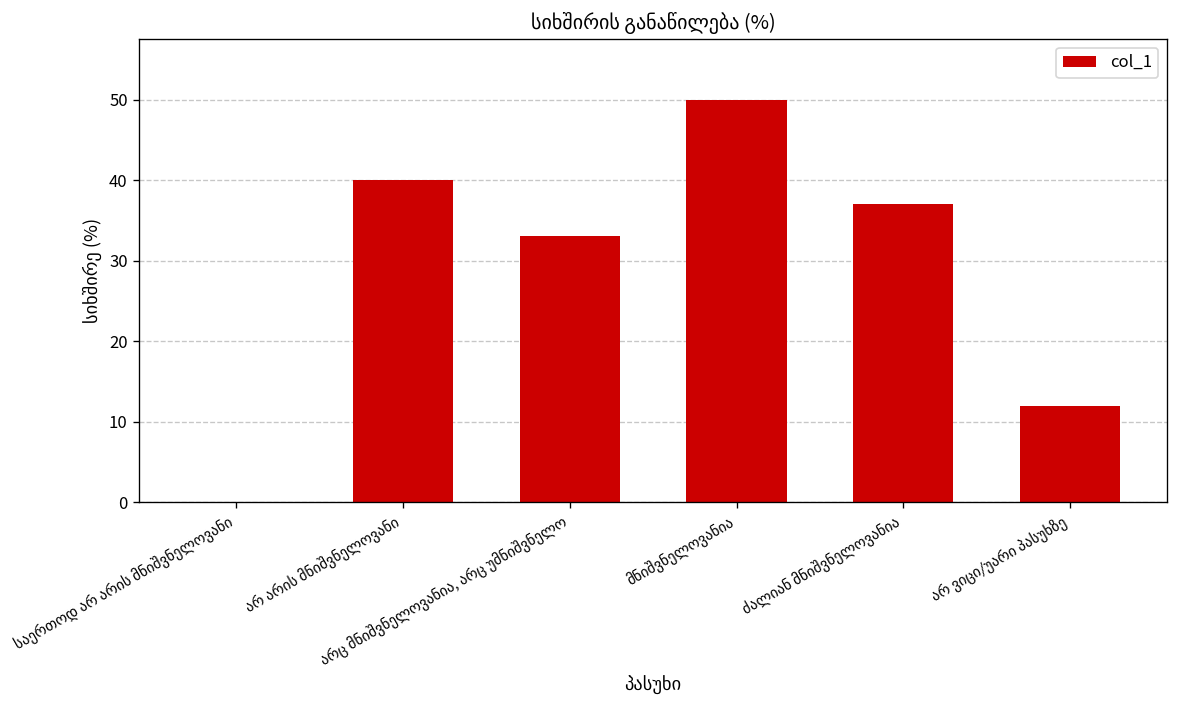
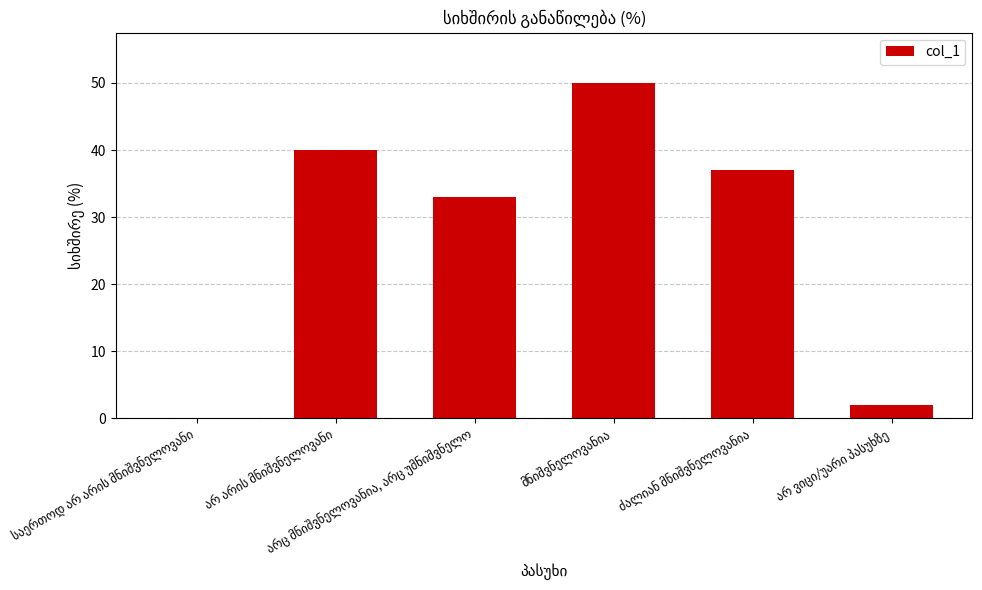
  {
    "საერთოდ არ არის მნიშვნელოვანი": 0,
    "არ არის მნიშვნელოვანი": 40,
    "არც მნიშვნელოვანია, არც უმნიშვნელო": 33,
    "მნიშვნელოვანია": 50,
    "ძალიან მნიშვნელოვანია": 37,
-   "არ ვიცი/უარი პასუხზე": 12
+   "არ ვიცი/უარი პასუხზე": 2
  }
